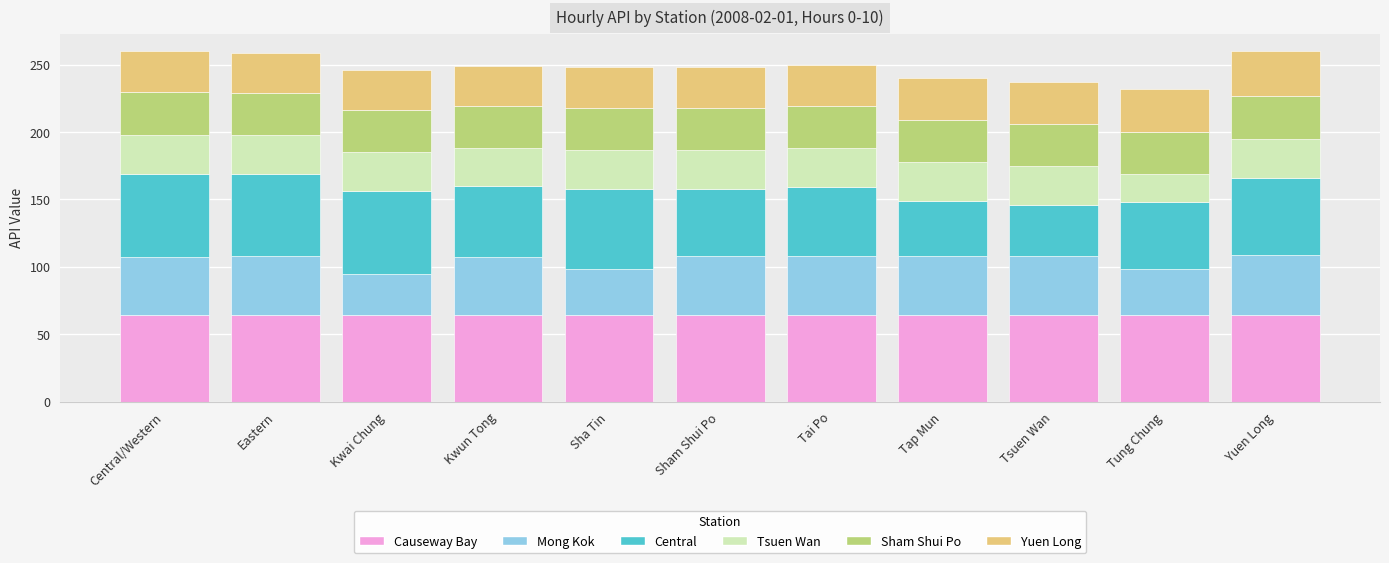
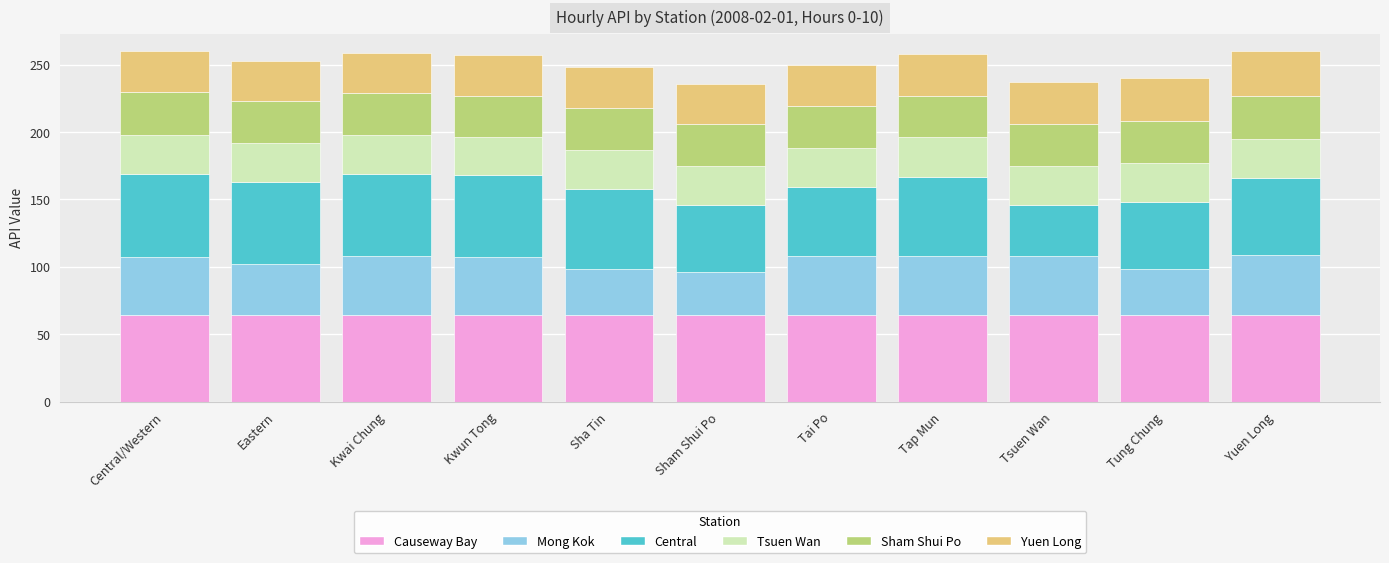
  {
    "Causeway Bay": {
      "Central/Western": 64,
      "Eastern": 64,
      "Kwai Chung": 64,
      "Kwun Tong": 64,
      "Sha Tin": 64,
      "Sham Shui Po": 64,
      "Tai Po": 64,
      "Tap Mun": 64,
      "Tsuen Wan": 64,
      "Tung Chung": 64,
      "Yuen Long": 64
    },
    "Mong Kok": {
      "Central/Western": 43,
-     "Eastern": 44,
-     "Kwai Chung": 31,
+     "Eastern": 38,
+     "Kwai Chung": 44,
      "Kwun Tong": 43,
      "Sha Tin": 34,
-     "Sham Shui Po": 44,
+     "Sham Shui Po": 32,
      "Tai Po": 44,
      "Tap Mun": 44,
      "Tsuen Wan": 44,
      "Tung Chung": 34,
      "Yuen Long": 45
    },
    "Central": {
      "Central/Western": 62,
      "Eastern": 61,
      "Kwai Chung": 61,
-     "Kwun Tong": 53,
+     "Kwun Tong": 61,
      "Sha Tin": 60,
      "Sham Shui Po": 50,
      "Tai Po": 51,
-     "Tap Mun": 41,
+     "Tap Mun": 59,
      "Tsuen Wan": 38,
      "Tung Chung": 50,
      "Yuen Long": 57
    },
    "Tsuen Wan": {
      "Central/Western": 29,
      "Eastern": 29,
      "Kwai Chung": 29,
      "Kwun Tong": 28,
      "Sha Tin": 29,
      "Sham Shui Po": 29,
      "Tai Po": 29,
      "Tap Mun": 29,
      "Tsuen Wan": 29,
-     "Tung Chung": 21,
+     "Tung Chung": 29,
      "Yuen Long": 29
    }
  }
